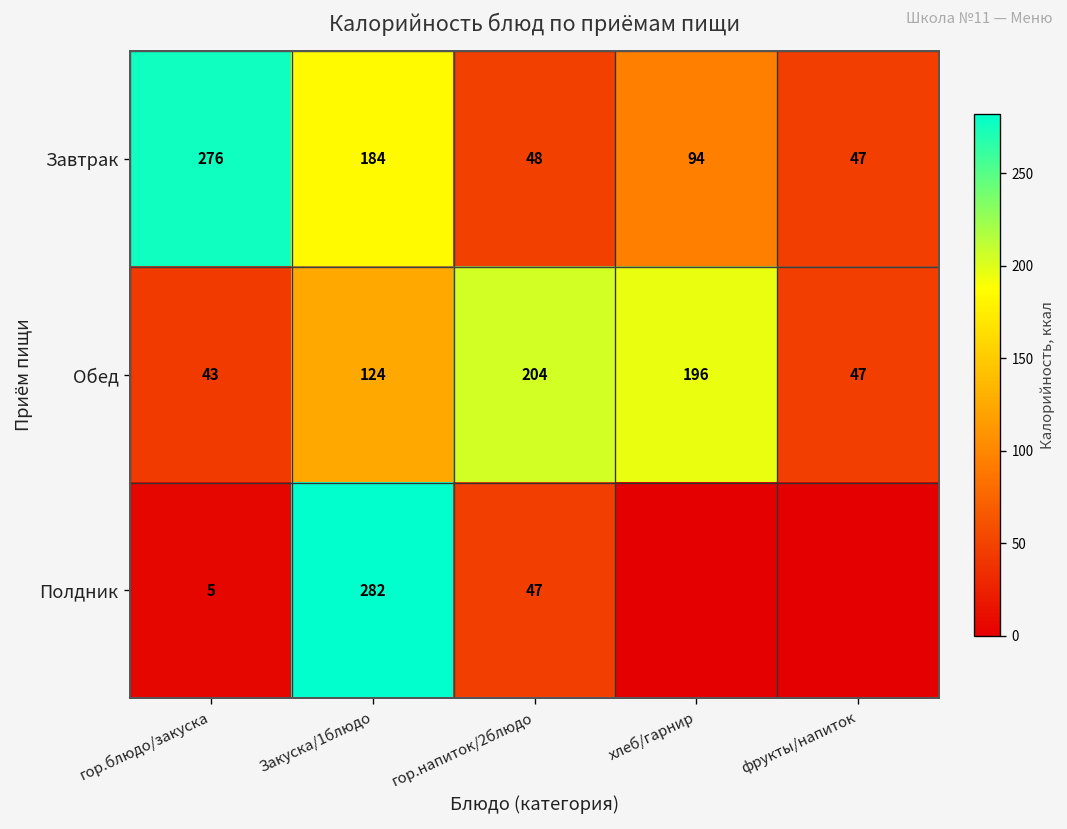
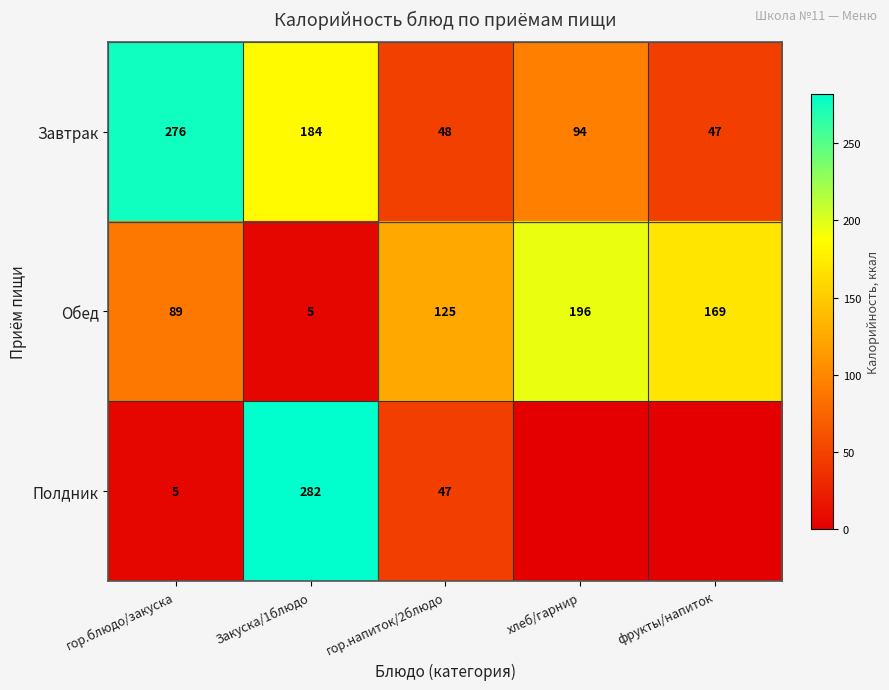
  {
    "Завтрак": {
      "гор.блюдо/закуска": 276,
      "Закуска/1блюдо": 184,
      "гор.напиток/2блюдо": 48,
      "хлеб/гарнир": 94,
      "фрукты/напиток": 47
    },
    "Обед": {
-     "гор.блюдо/закуска": 43,
-     "Закуска/1блюдо": 124,
-     "гор.напиток/2блюдо": 204,
+     "гор.блюдо/закуска": 89,
+     "Закуска/1блюдо": 5,
+     "гор.напиток/2блюдо": 125,
      "хлеб/гарнир": 196,
-     "фрукты/напиток": 47
+     "фрукты/напиток": 169
    },
    "Полдник": {
      "гор.блюдо/закуска": 5,
      "Закуска/1блюдо": 282,
      "гор.напиток/2блюдо": 47
    }
  }
